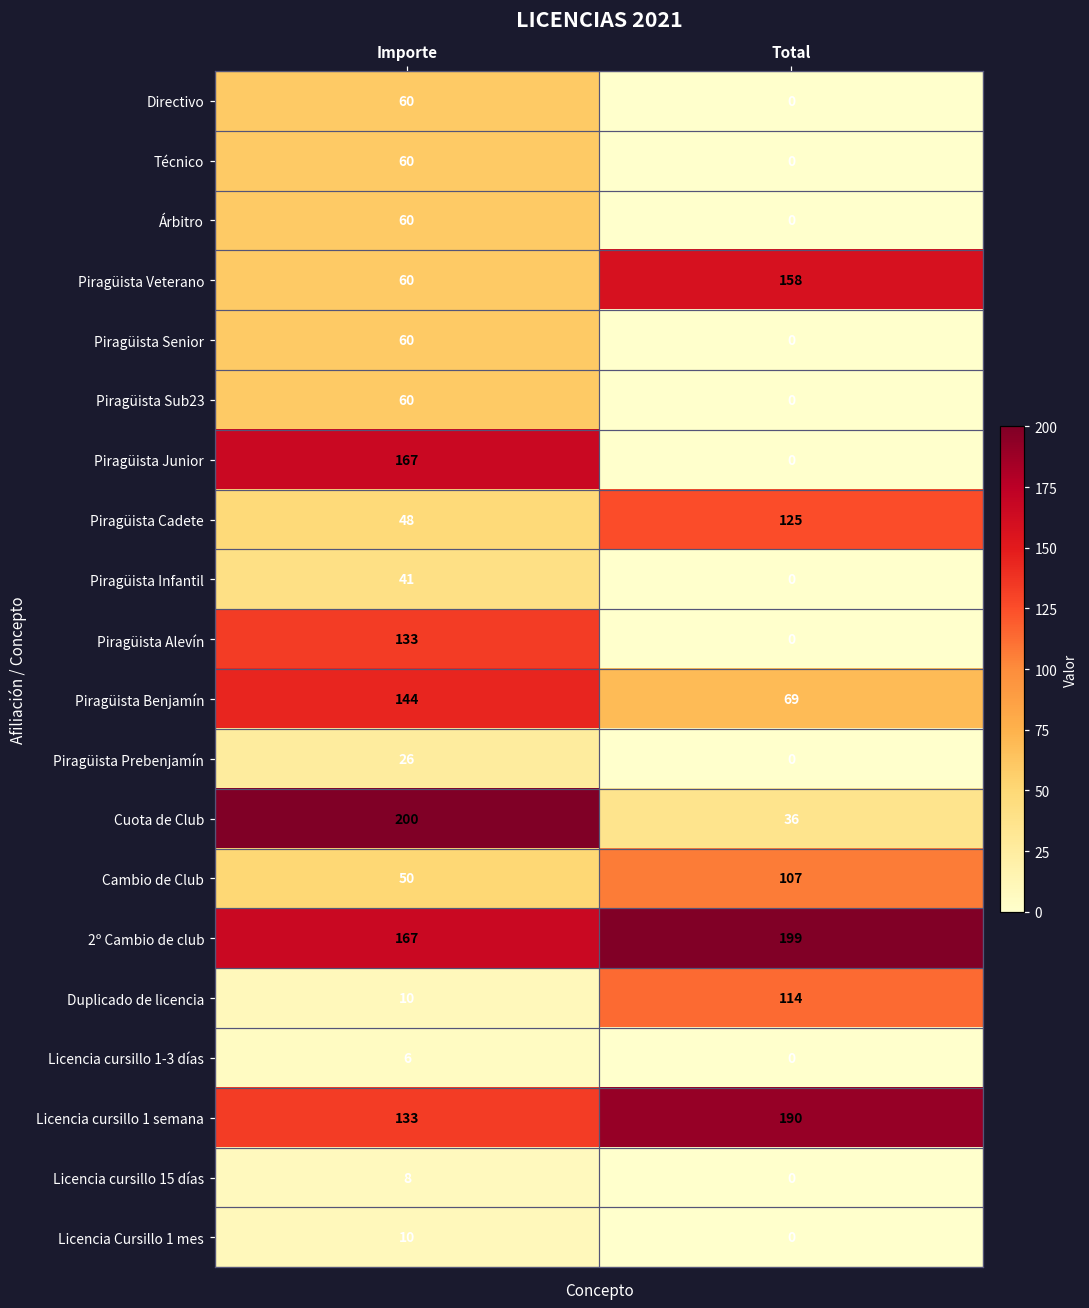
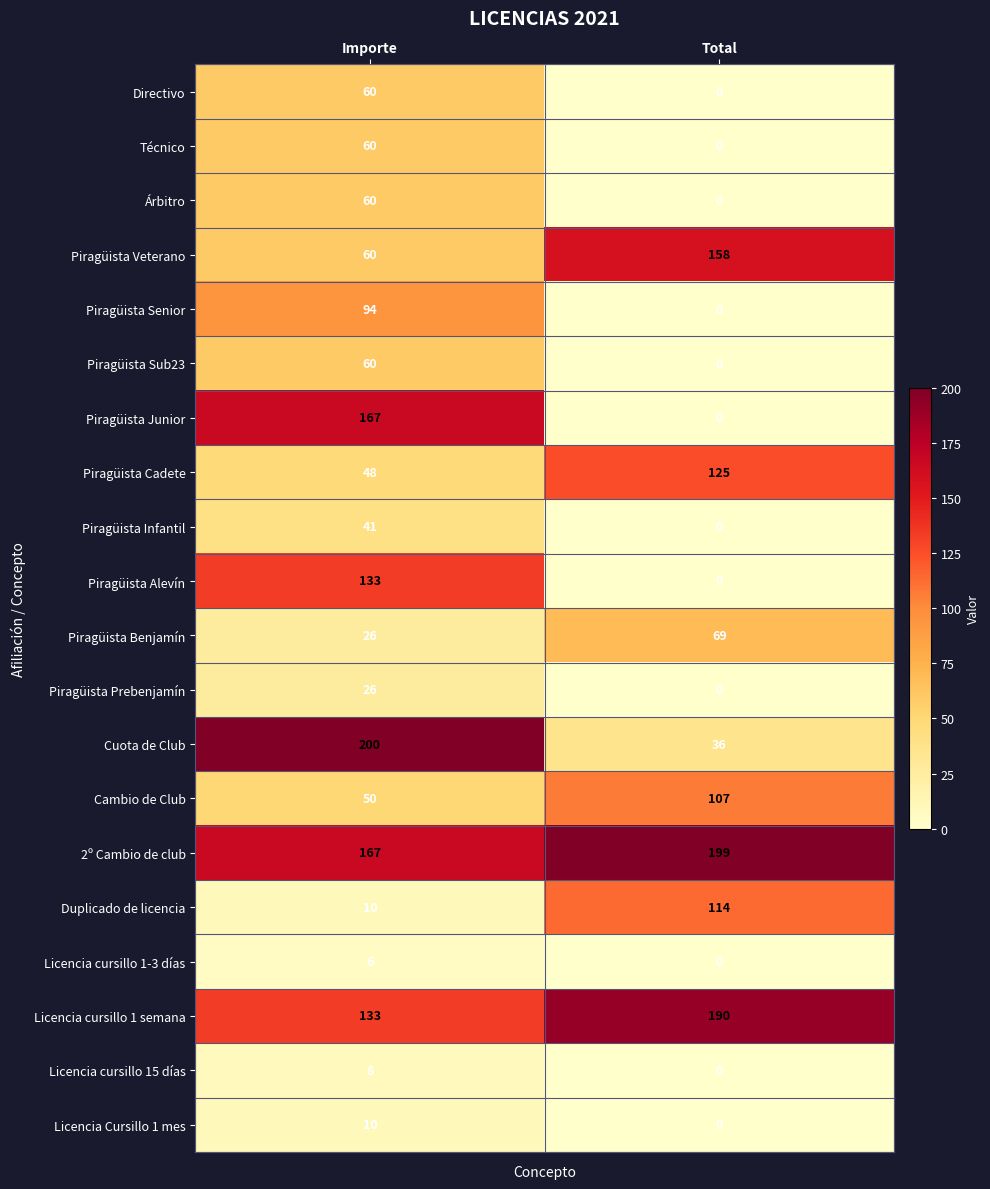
  {
    "Directivo": {
      "Importe": 60,
      "Total": 0
    },
    "Técnico": {
      "Importe": 60,
      "Total": 0
    },
    "Árbitro": {
      "Importe": 60,
      "Total": 0
    },
    "Piragüista Veterano": {
      "Importe": 60,
      "Total": 158
    },
    "Piragüista Senior": {
-     "Importe": 60,
+     "Importe": 94,
      "Total": 0
    },
    "Piragüista Sub23": {
      "Importe": 60,
      "Total": 0
    },
    "Piragüista Junior": {
      "Importe": 167,
      "Total": 0
    },
    "Piragüista Cadete": {
      "Importe": 48,
      "Total": 125
    },
    "Piragüista Infantil": {
      "Importe": 41,
      "Total": 0
    },
    "Piragüista Alevín": {
      "Importe": 133,
      "Total": 0
    },
    "Piragüista Benjamín": {
-     "Importe": 144,
+     "Importe": 26,
      "Total": 69
    },
    "Piragüista Prebenjamín": {
      "Importe": 26,
      "Total": 0
    },
    "Cuota de Club": {
      "Importe": 200,
      "Total": 36
    },
    "Cambio de Club": {
      "Importe": 50,
      "Total": 107
    },
    "2º Cambio de club": {
      "Importe": 167,
      "Total": 199
    },
    "Duplicado de licencia": {
      "Importe": 10,
      "Total": 114
    },
    "Licencia cursillo 1-3 días": {
      "Importe": 6,
      "Total": 0
    },
    "Licencia cursillo 1 semana": {
      "Importe": 133,
      "Total": 190
    },
    "Licencia cursillo 15 días": {
      "Importe": 8,
      "Total": 0
    },
    "Licencia Cursillo 1 mes": {
      "Importe": 10,
      "Total": 0
    }
  }
